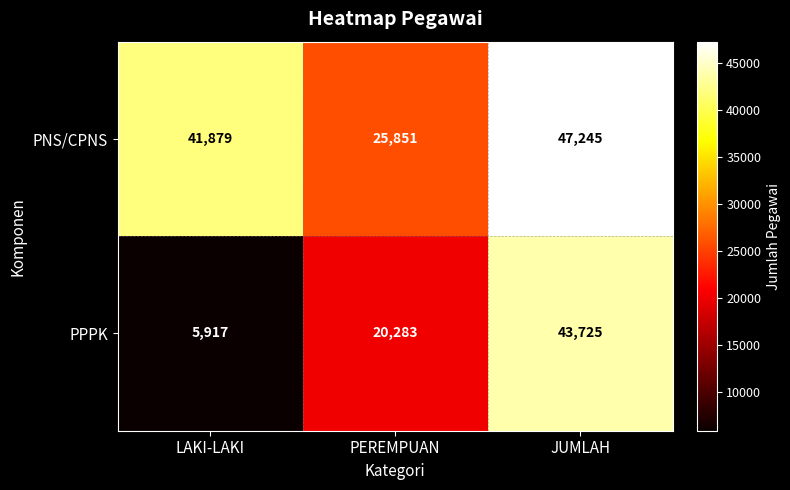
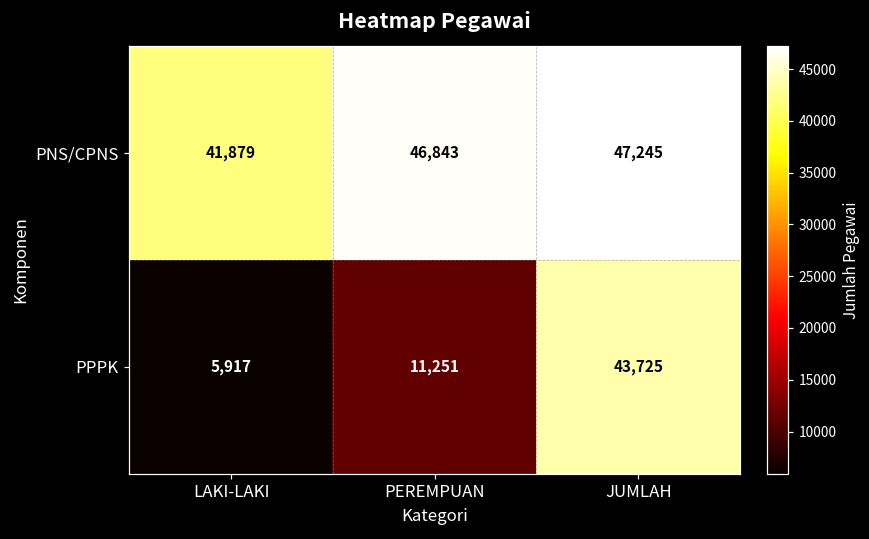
  {
    "PNS/CPNS": {
      "LAKI-LAKI": "41,879",
-     "PEREMPUAN": "25,851",
+     "PEREMPUAN": "46,843",
      "JUMLAH": "47,245"
    },
    "PPPK": {
      "LAKI-LAKI": "5,917",
-     "PEREMPUAN": "20,283",
+     "PEREMPUAN": "11,251",
      "JUMLAH": "43,725"
    }
  }
